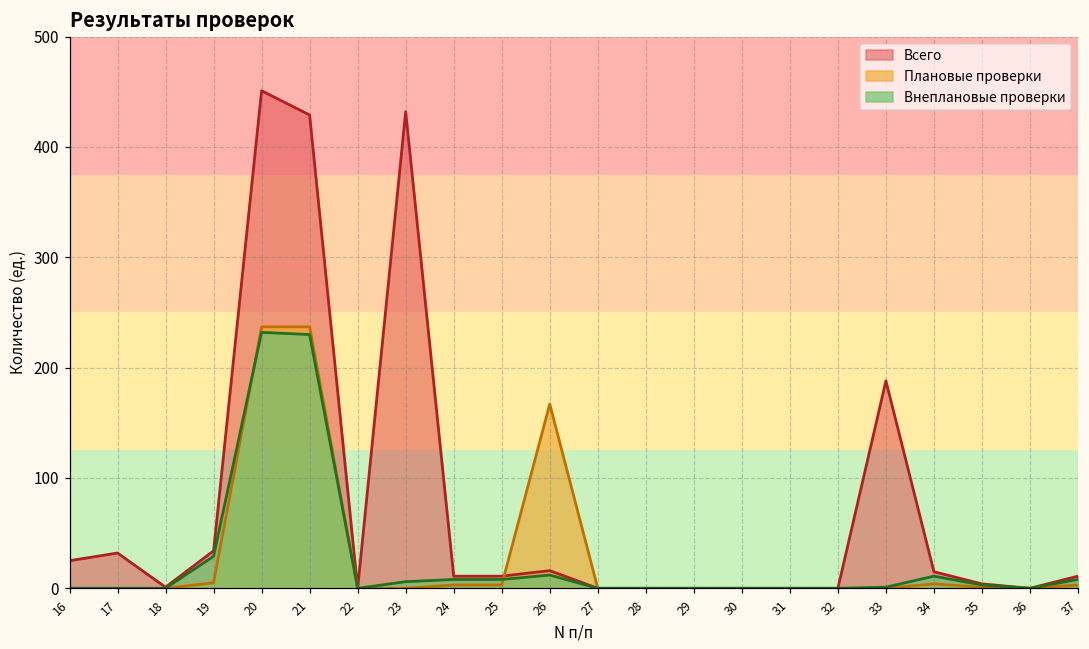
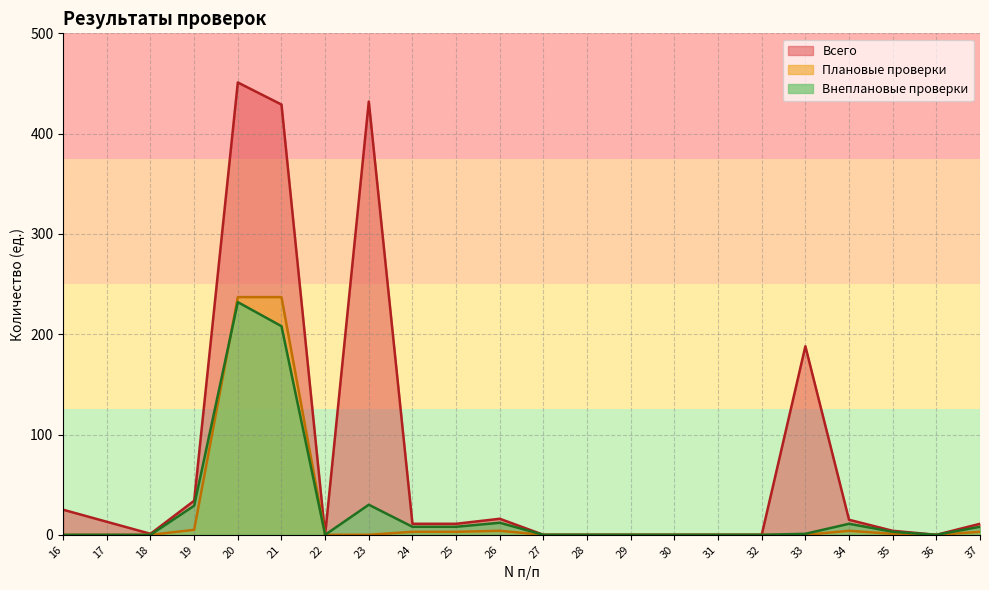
  {
    "Всего": {
      "16": 25,
-     "17": 32,
+     "17": 13,
      "19": 34,
      "20": 451,
      "21": 429,
      "23": 432,
      "24": 11,
      "25": 11,
      "26": 16,
      "33": 188,
      "34": 15,
      "37": 11
    },
    "Плановые проверки": {
      "19": 5,
      "20": 237,
      "21": 237,
      "23": 0,
      "24": 3,
      "25": 3,
-     "26": 167,
+     "26": 4,
      "34": 4,
      "37": 3
    },
    "Внеплановые проверки": {
      "19": 29,
      "20": 232,
-     "21": 230,
-     "23": 6,
+     "21": 208,
+     "23": 30,
      "24": 8,
      "25": 8,
      "26": 12,
      "34": 11,
      "37": 8
    }
  }
